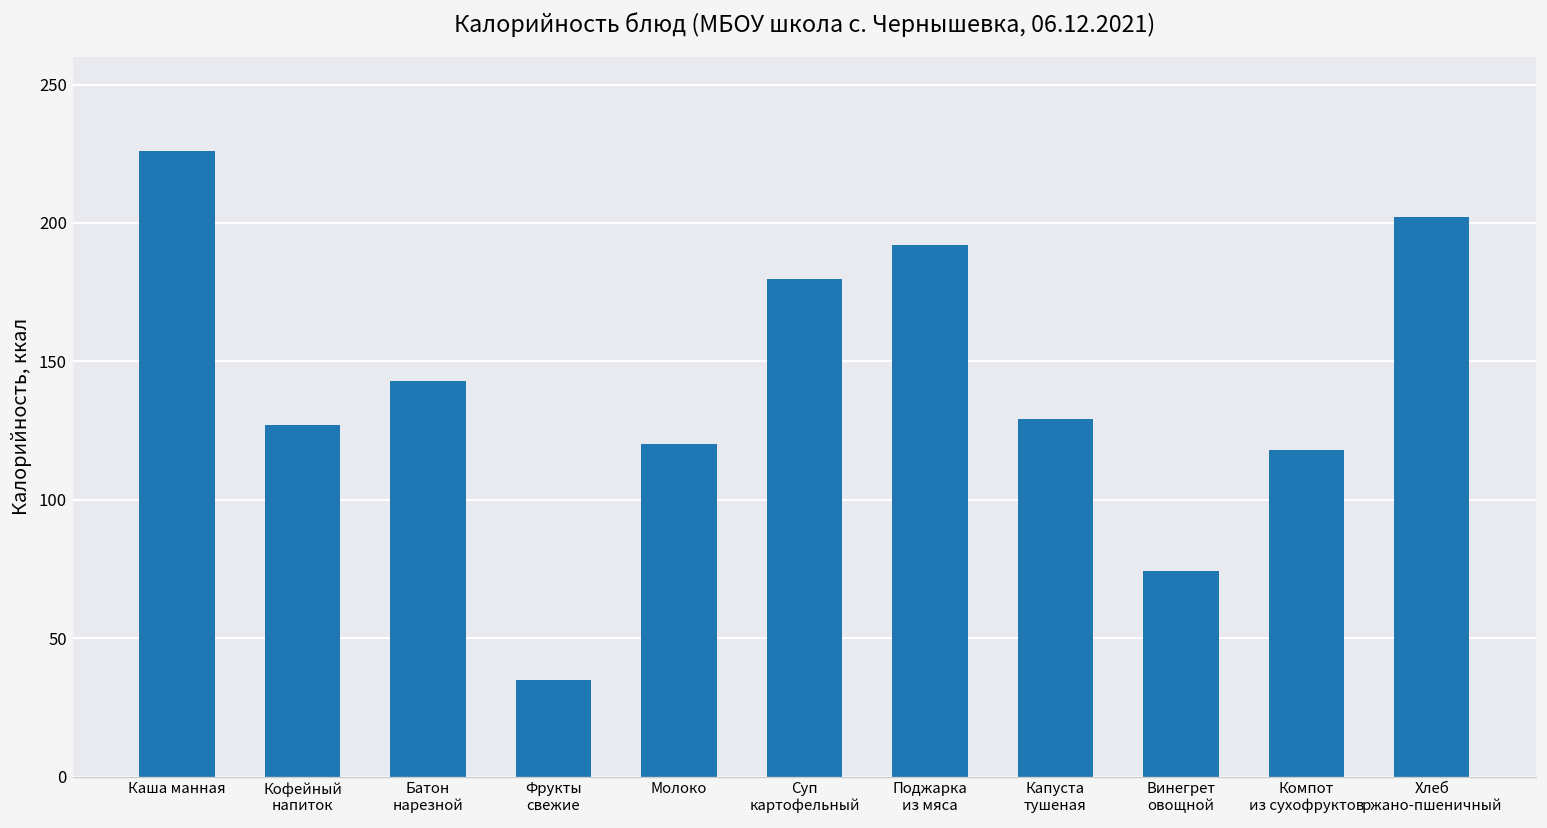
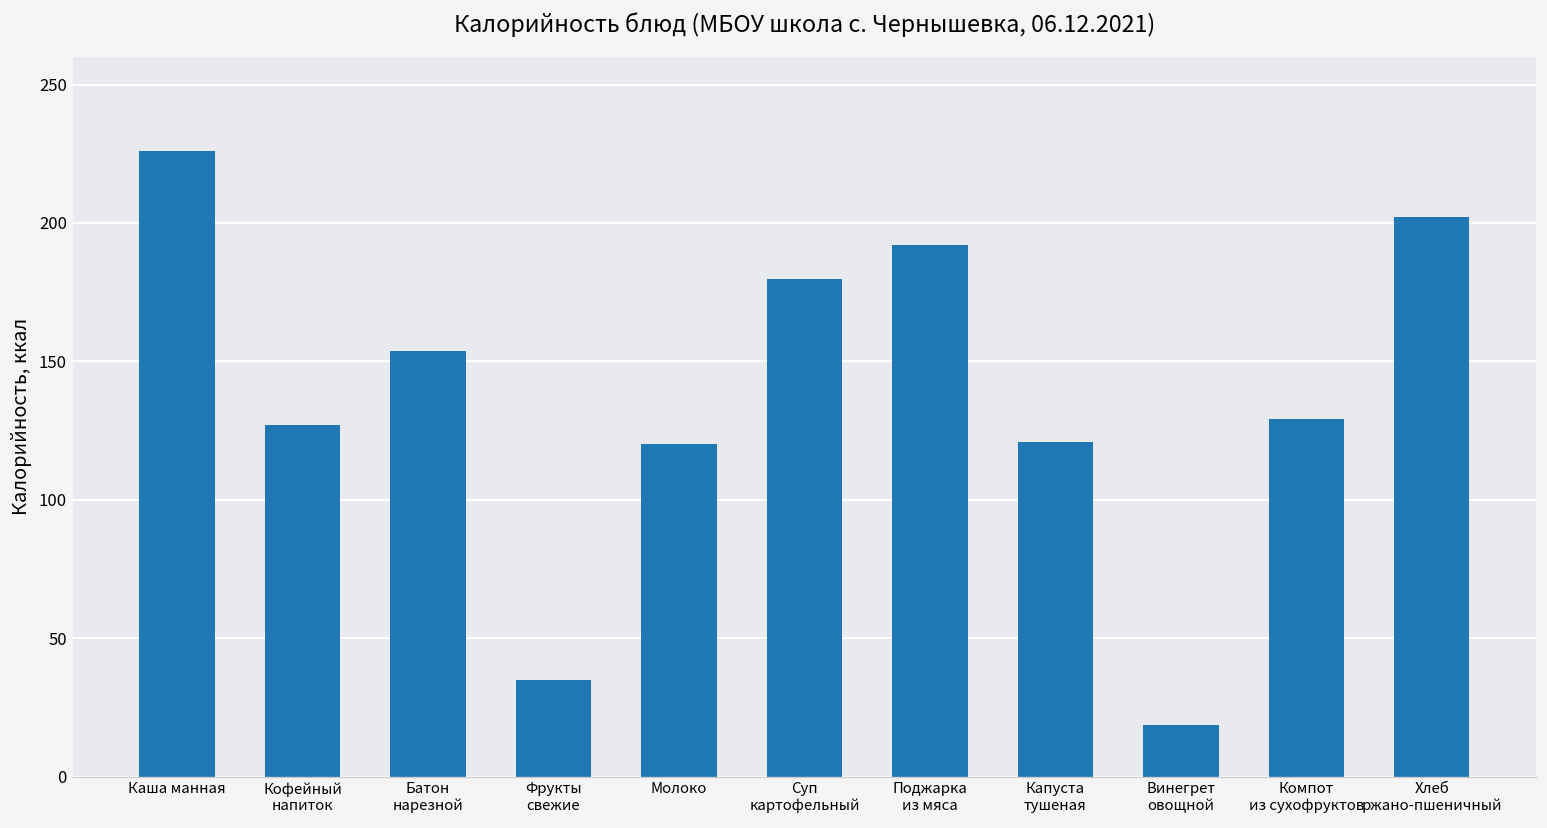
  {
    "Каша манная": 226,
    "Кофейный напиток": 127,
-   "Батон нарезной": 143,
+   "Батон нарезной": 154,
    "Фрукты свежие": 35,
    "Молоко": 120,
    "Суп картофельный": 180,
    "Поджарка из мяса": 192,
-   "Капуста тушеная": 129,
-   "Винегрет овощной": 74,
-   "Компот из сухофруктов": 118,
+   "Капуста тушеная": 121,
+   "Винегрет овощной": 19,
+   "Компот из сухофруктов": 129,
    "Хлеб ржано-пшеничный": 202
  }
